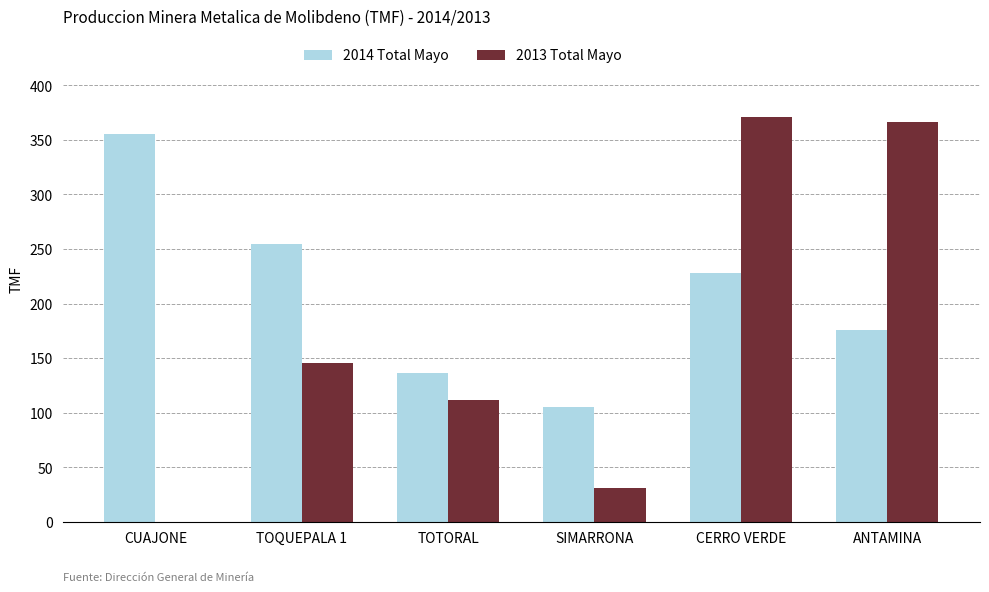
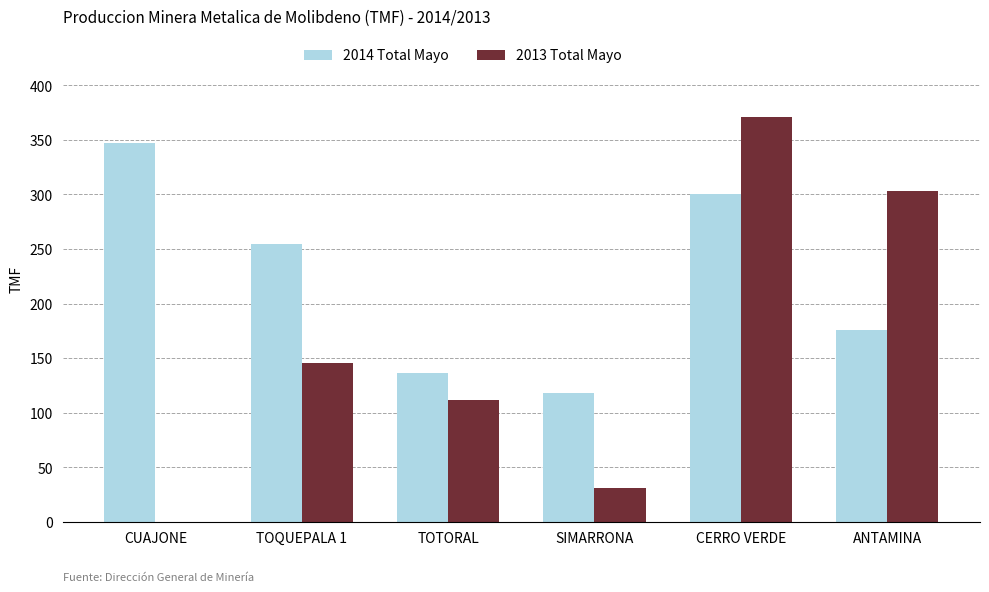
  {
    "2014 Total Mayo": {
-     "CUAJONE": 356,
+     "CUAJONE": 347,
      "TOQUEPALA 1": 255,
      "TOTORAL": 136,
-     "SIMARRONA": 105,
-     "CERRO VERDE": 228,
+     "SIMARRONA": 118,
+     "CERRO VERDE": 301,
      "ANTAMINA": 176
    },
    "2013 Total Mayo": {
      "CUAJONE": 0,
      "TOQUEPALA 1": 146,
      "TOTORAL": 112,
      "SIMARRONA": 31,
      "CERRO VERDE": 371,
-     "ANTAMINA": 366
+     "ANTAMINA": 304
    }
  }
